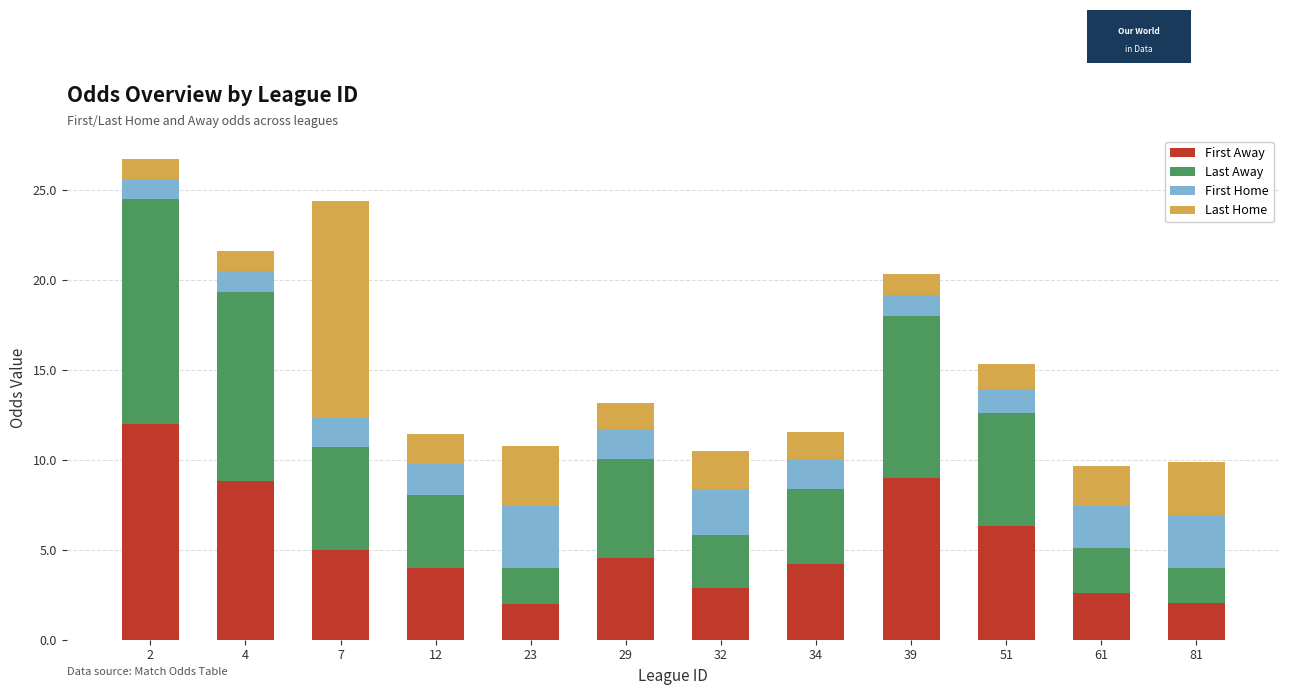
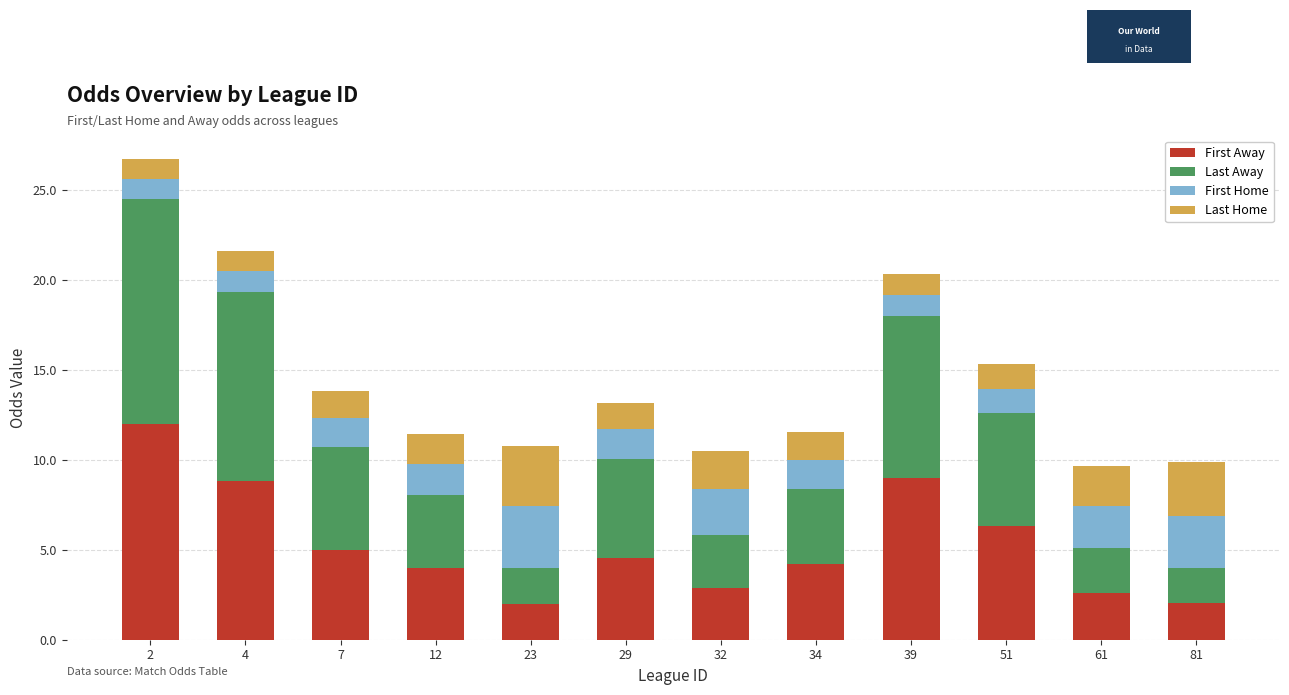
  {
    "First Away": {
      "2": 12.0,
      "4": 8.8,
      "7": 5.0,
      "12": 4.0,
      "23": 2.0,
      "29": 4.6,
      "32": 2.9,
      "34": 4.2,
      "39": 9.0,
      "51": 6.3,
      "61": 2.6,
      "81": 2.0
    },
    "Last Away": {
      "2": 12.5,
      "4": 10.5,
      "7": 5.7,
      "12": 4.1,
      "23": 2.0,
      "29": 5.5,
      "32": 2.9,
      "34": 4.1,
      "39": 9.0,
      "51": 6.3,
      "61": 2.6,
      "81": 2.0
    },
    "First Home": {
      "2": 1.1,
      "4": 1.2,
      "7": 1.6,
      "12": 1.7,
      "23": 3.4,
      "29": 1.6,
      "32": 2.6,
      "34": 1.6,
      "39": 1.1,
      "51": 1.4,
      "61": 2.3,
      "81": 2.9
    },
    "Last Home": {
      "2": 1.1,
      "4": 1.2,
-     "7": 12.1,
+     "7": 1.5,
      "12": 1.7,
      "23": 3.4,
      "29": 1.5,
      "32": 2.1,
      "34": 1.6,
      "39": 1.1,
      "51": 1.4,
      "61": 2.3,
      "81": 3.0
    }
  }
